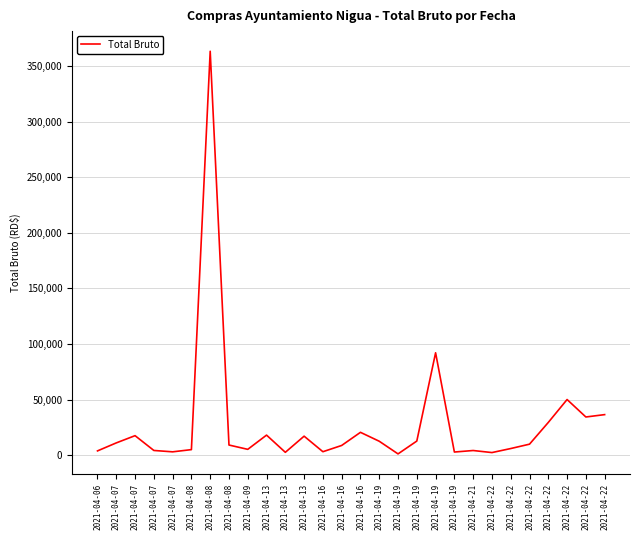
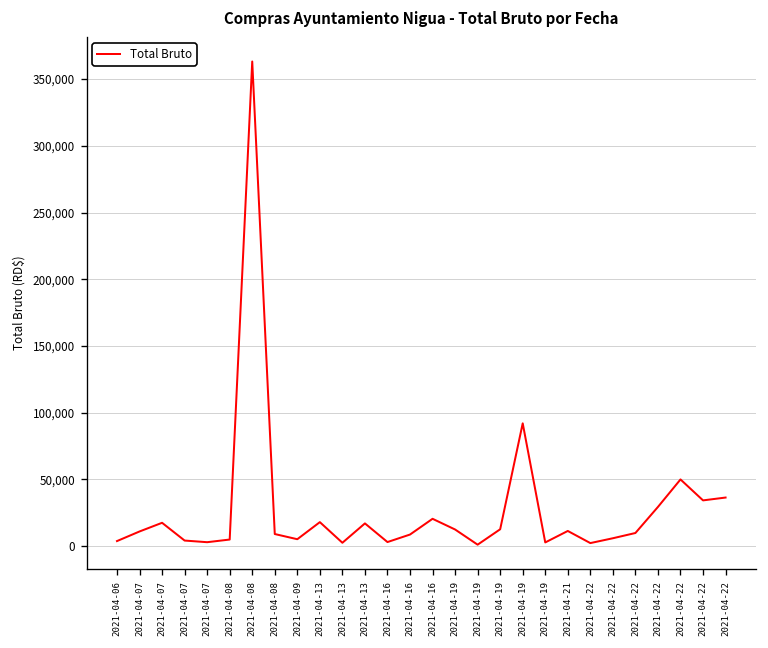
  {
    "2021-04-06": "4,000",
    "2021-04-09": "5,000",
-   "2021-04-21": "4,000"
+   "2021-04-21": "11,000"
  }
